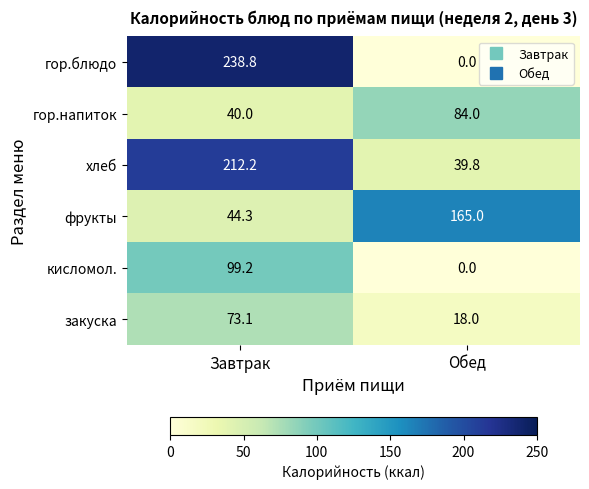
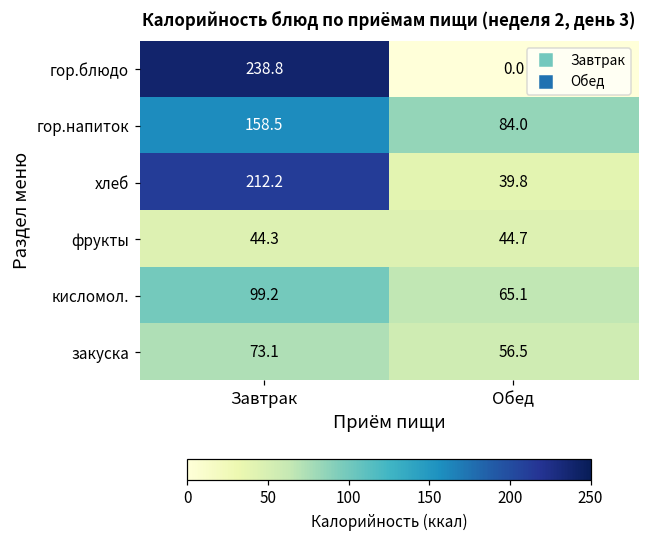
  {
    "гор.блюдо": {
      "Завтрак": 238.8,
      "Обед": 0.0
    },
    "гор.напиток": {
-     "Завтрак": 40.0,
+     "Завтрак": 158.5,
      "Обед": 84.0
    },
    "хлеб": {
      "Завтрак": 212.2,
      "Обед": 39.8
    },
    "фрукты": {
      "Завтрак": 44.3,
-     "Обед": 165.0
+     "Обед": 44.7
    },
    "кисломол.": {
      "Завтрак": 99.2,
-     "Обед": 0.0
+     "Обед": 65.1
    },
    "закуска": {
      "Завтрак": 73.1,
-     "Обед": 18.0
+     "Обед": 56.5
    }
  }
